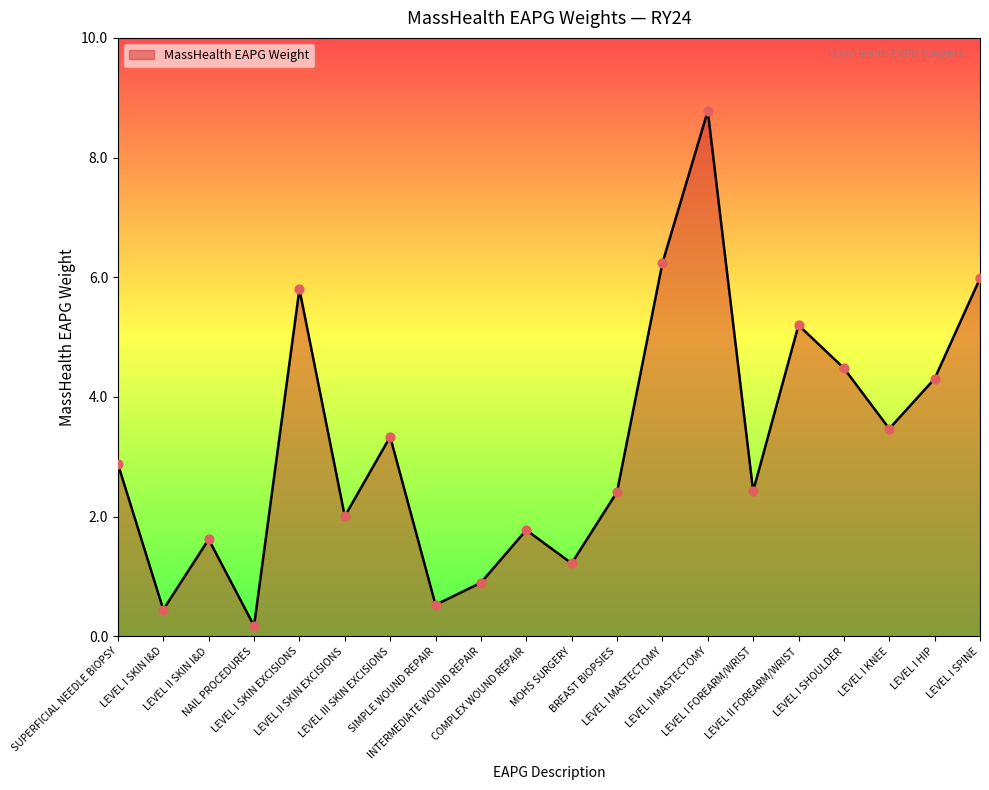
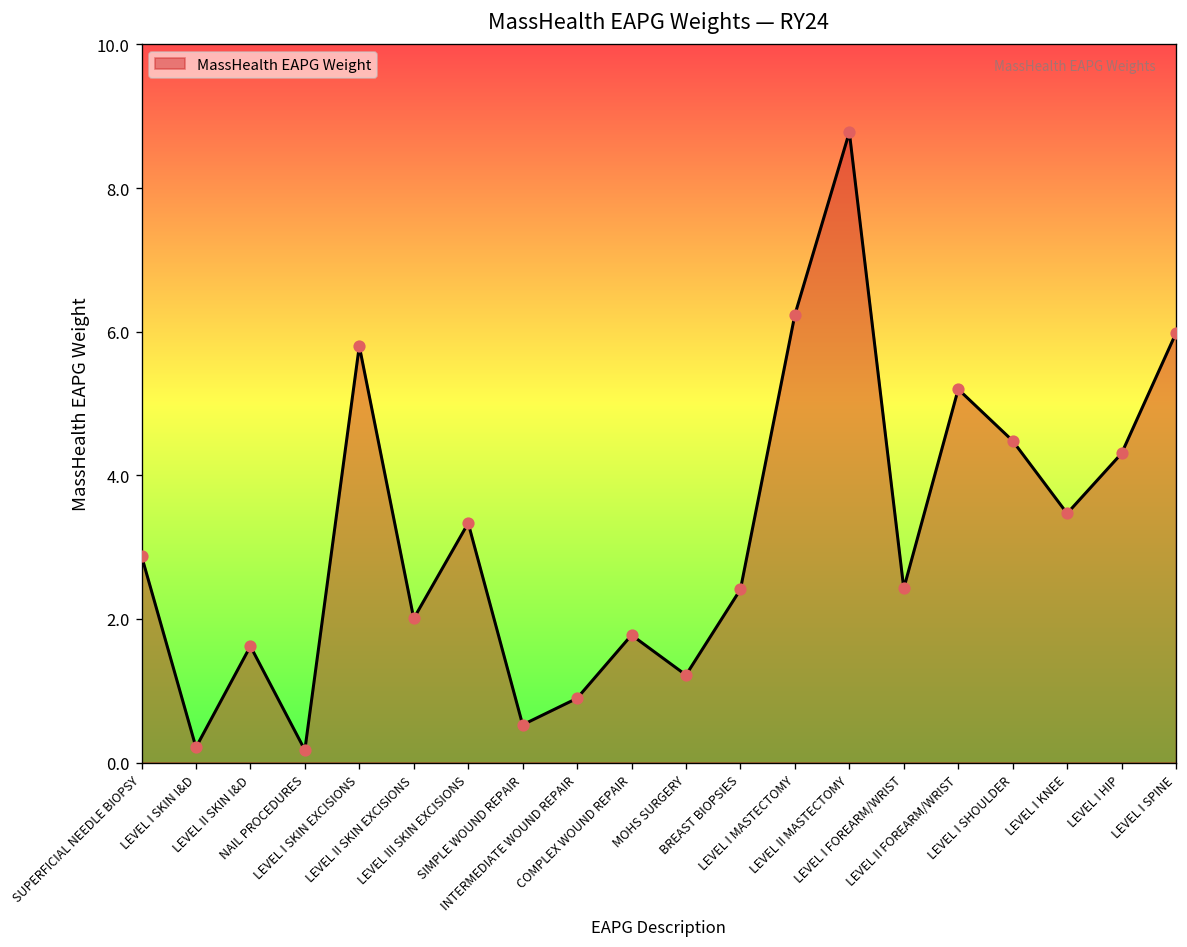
  {
    "SUPERFICIAL NEEDLE BIOPSY": 2.9,
-   "LEVEL I SKIN I&D": 0.4,
+   "LEVEL I SKIN I&D": 0.2,
    "LEVEL II SKIN I&D": 1.6,
    "NAIL PROCEDURES": 0.2,
    "LEVEL I SKIN EXCISIONS": 5.8,
    "LEVEL II SKIN EXCISIONS": 2.0,
    "LEVEL III SKIN EXCISIONS": 3.3,
    "SIMPLE WOUND REPAIR": 0.5,
    "INTERMEDIATE WOUND REPAIR": 0.9,
    "COMPLEX WOUND REPAIR": 1.8,
    "MOHS SURGERY": 1.2,
    "BREAST BIOPSIES": 2.4,
    "LEVEL I MASTECTOMY": 6.2,
    "LEVEL II MASTECTOMY": 8.8,
    "LEVEL I FOREARM/WRIST": 2.4,
    "LEVEL II FOREARM/WRIST": 5.2,
    "LEVEL I SHOULDER": 4.5,
    "LEVEL I KNEE": 3.5,
    "LEVEL I HIP": 4.3,
    "LEVEL I SPINE": 6.0
  }
